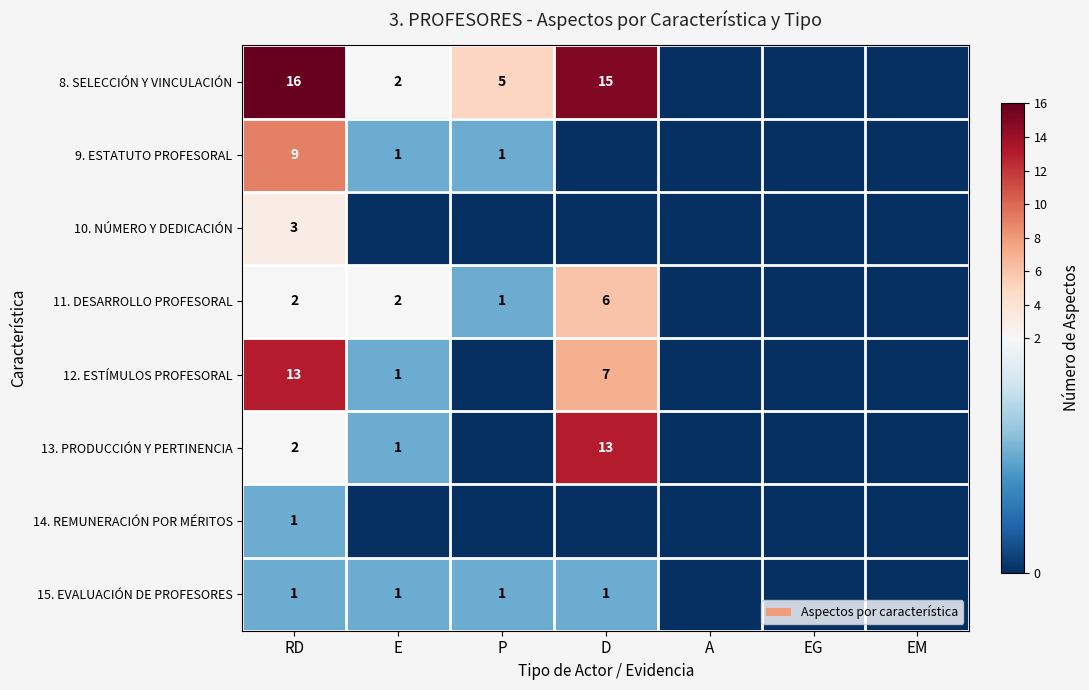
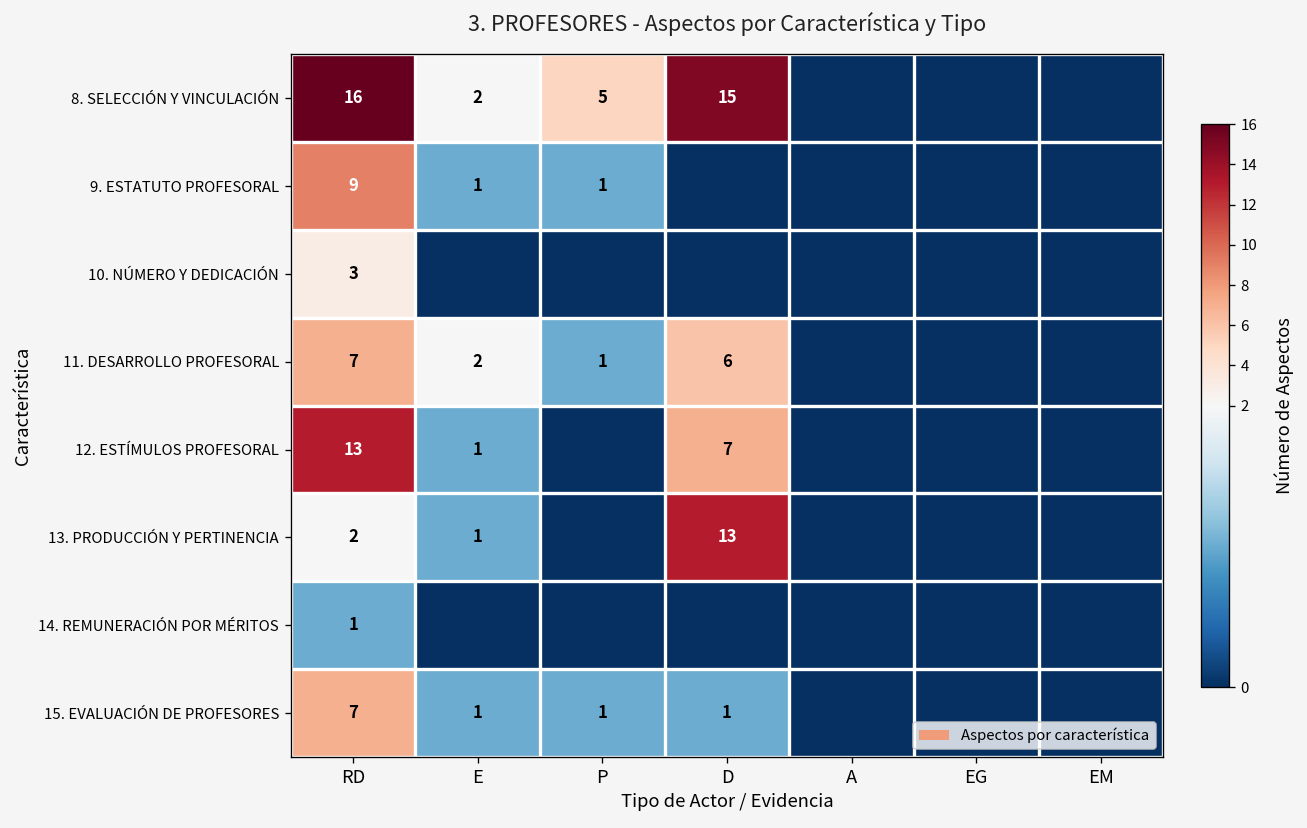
  {
    "8. SELECCIÓN Y VINCULACIÓN": {
      "RD": 16,
      "E": 2,
      "P": 5,
      "D": 15
    },
    "9. ESTATUTO PROFESORAL": {
      "RD": 9,
      "E": 1,
      "P": 1
    },
    "10. NÚMERO Y DEDICACIÓN": {
      "RD": 3
    },
    "11. DESARROLLO PROFESORAL": {
-     "RD": 2,
+     "RD": 7,
      "E": 2,
      "P": 1,
      "D": 6
    },
    "12. ESTÍMULOS PROFESORAL": {
      "RD": 13,
      "E": 1,
      "D": 7
    },
    "13. PRODUCCIÓN Y PERTINENCIA": {
      "RD": 2,
      "E": 1,
      "D": 13
    },
    "14. REMUNERACIÓN POR MÉRITOS": {
      "RD": 1
    },
    "15. EVALUACIÓN DE PROFESORES": {
-     "RD": 1,
+     "RD": 7,
      "E": 1,
      "P": 1,
      "D": 1
    }
  }
